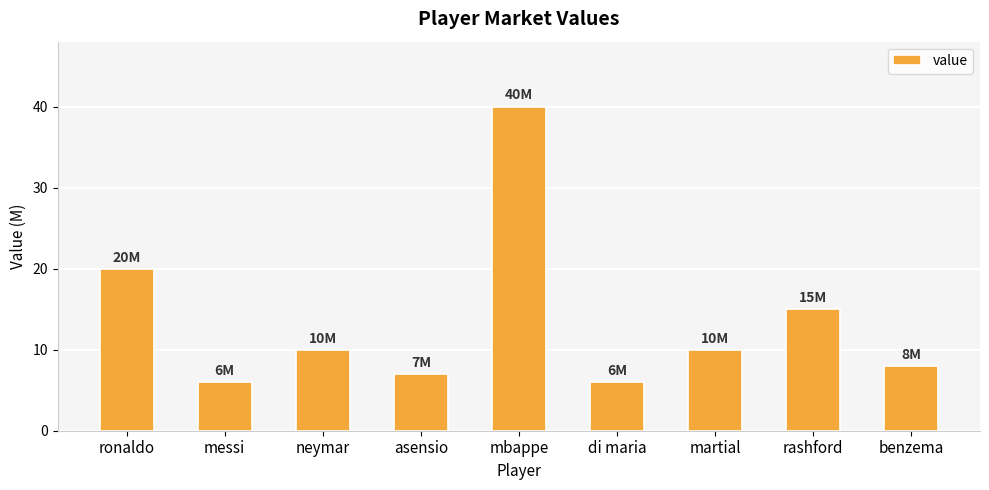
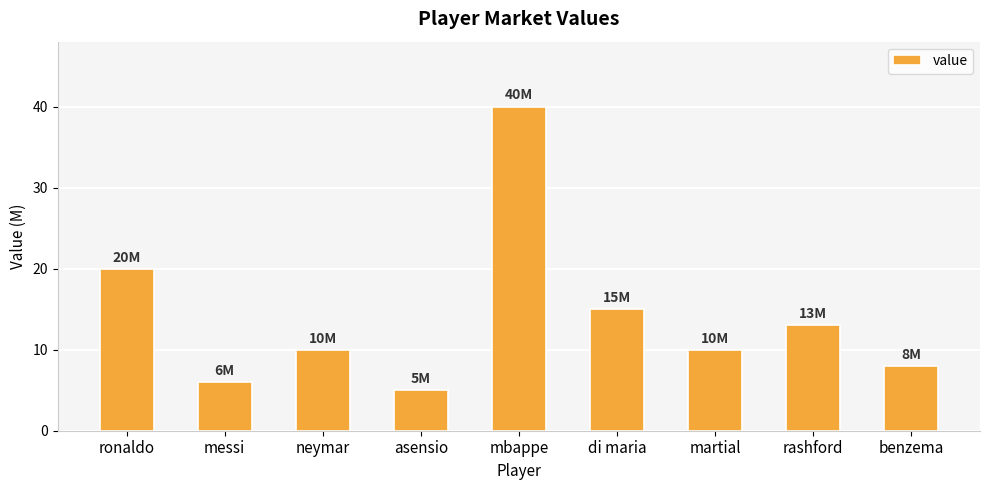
  {
    "ronaldo": "20M",
    "messi": "6M",
    "neymar": "10M",
-   "asensio": "7M",
+   "asensio": "5M",
    "mbappe": "40M",
-   "di maria": "6M",
+   "di maria": "15M",
    "martial": "10M",
-   "rashford": "15M",
+   "rashford": "13M",
    "benzema": "8M"
  }
